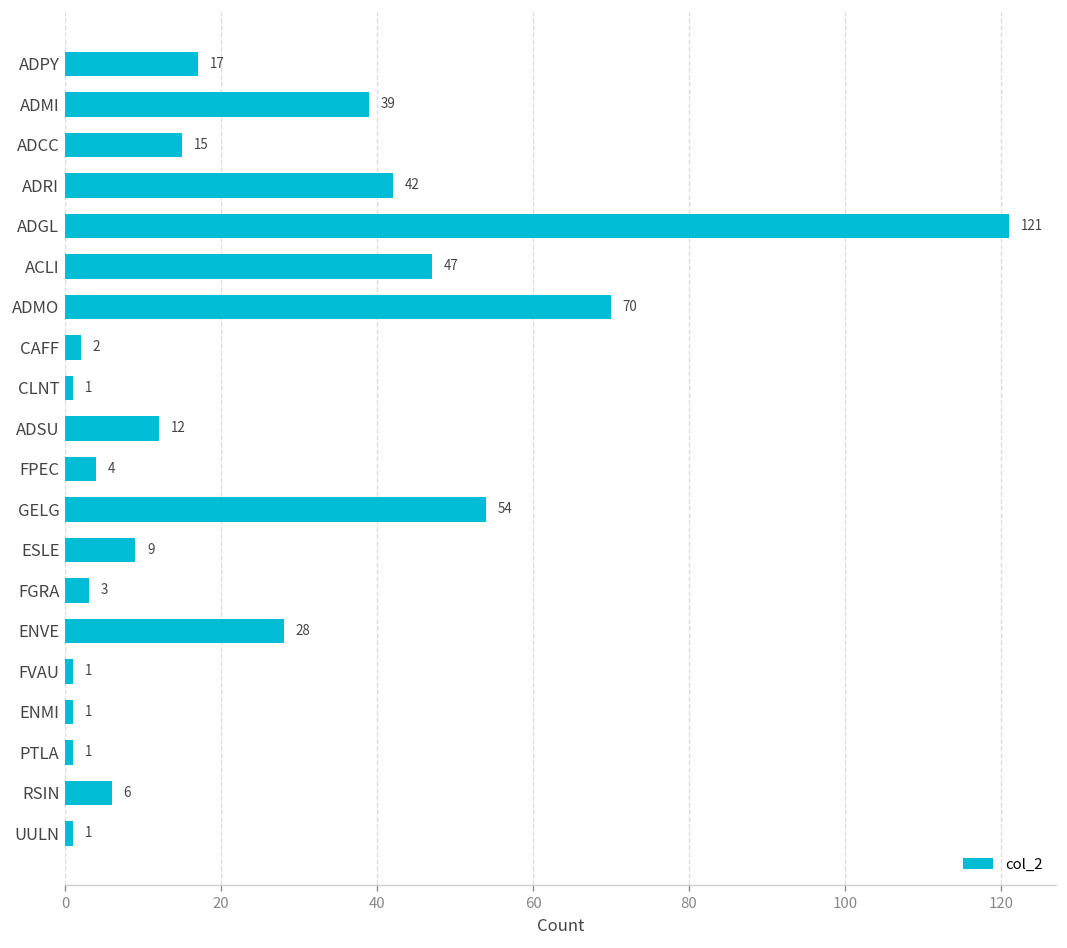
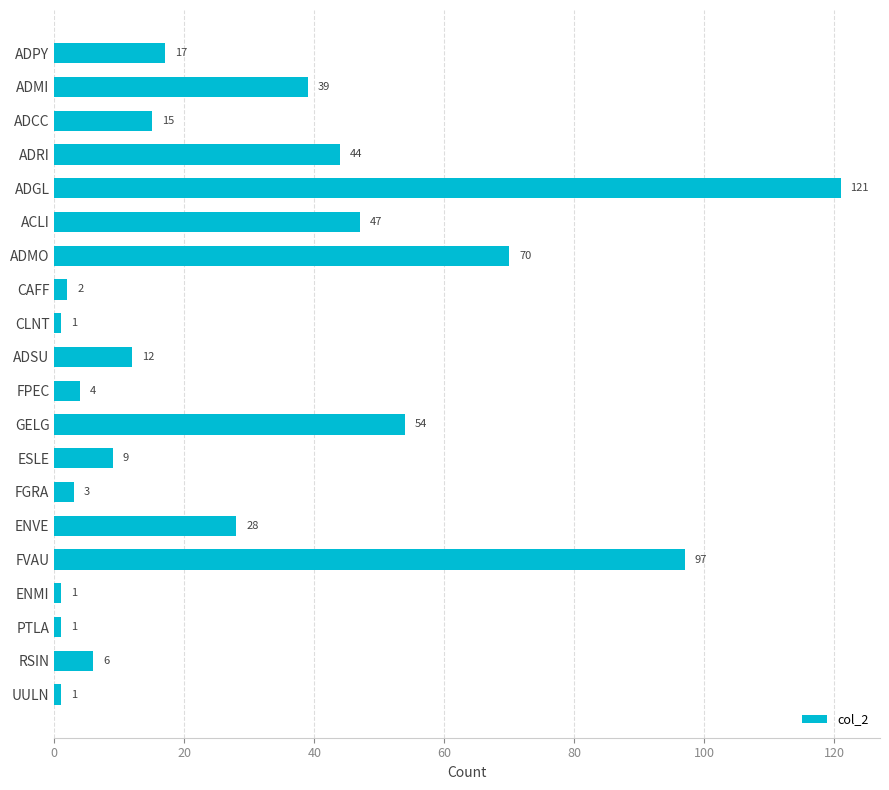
  {
    "ADPY": 17,
    "ADMI": 39,
    "ADCC": 15,
-   "ADRI": 42,
+   "ADRI": 44,
    "ADGL": 121,
    "ACLI": 47,
    "ADMO": 70,
    "CAFF": 2,
    "CLNT": 1,
    "ADSU": 12,
    "FPEC": 4,
    "GELG": 54,
    "ESLE": 9,
    "FGRA": 3,
    "ENVE": 28,
-   "FVAU": 1,
+   "FVAU": 97,
    "ENMI": 1,
    "PTLA": 1,
    "RSIN": 6,
    "UULN": 1
  }
